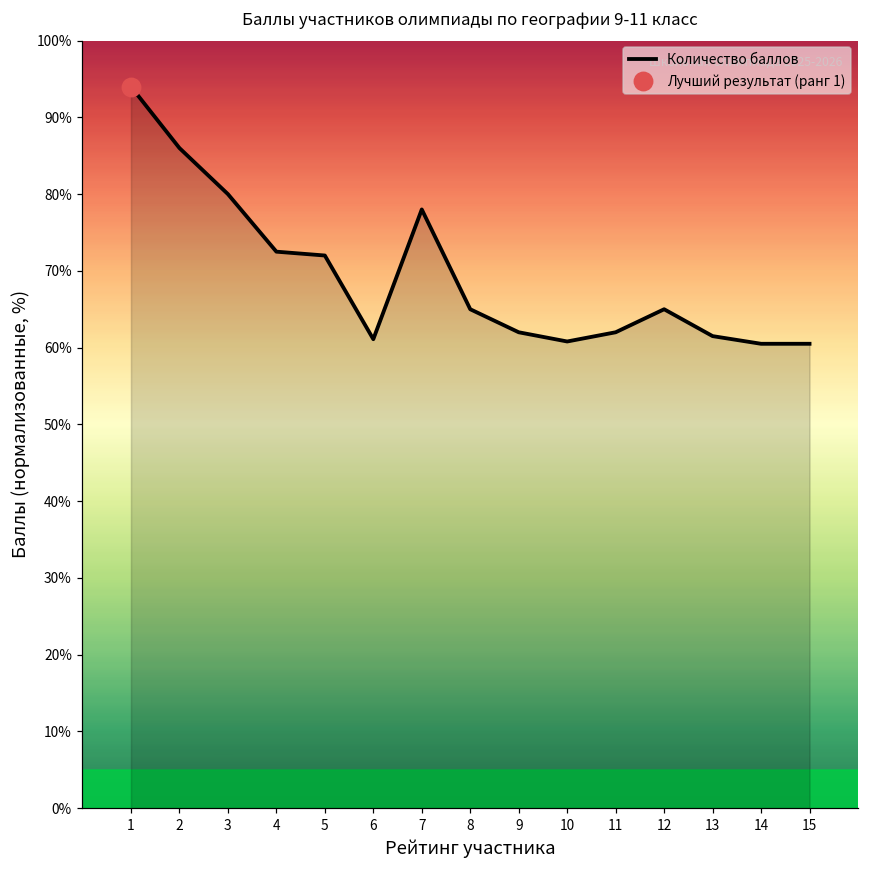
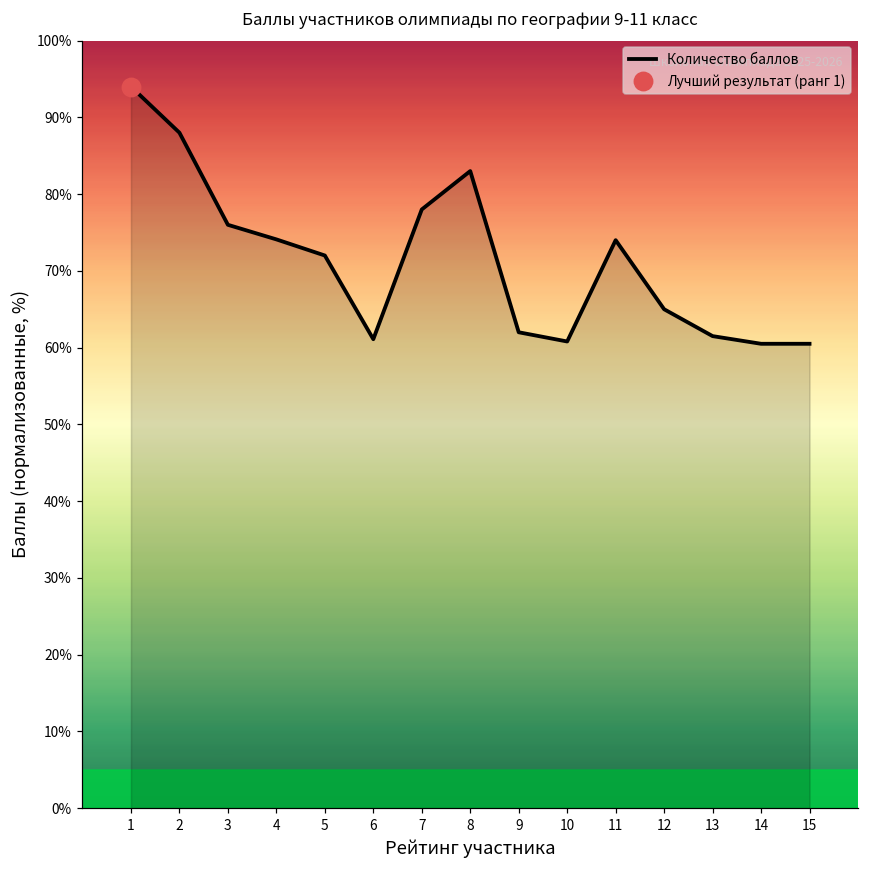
  {
    "Количество баллов": {
-     "2": "86%",
-     "3": "80%",
-     "4": "73%",
+     "2": "88%",
+     "3": "76%",
+     "4": "74%",
      "5": "72%",
      "6": "61%",
      "7": "78%",
-     "8": "65%",
+     "8": "83%",
      "9": "62%",
      "10": "61%",
-     "11": "62%",
+     "11": "74%",
      "12": "65%",
      "13": "62%",
      "14": "61%",
      "15": "61%"
    }
  }
